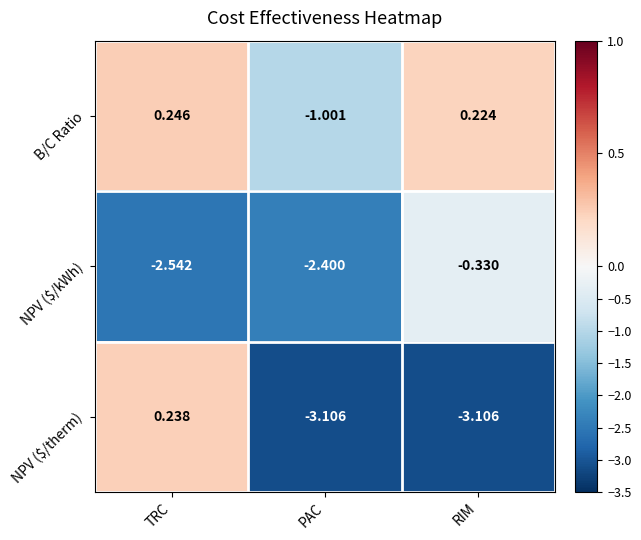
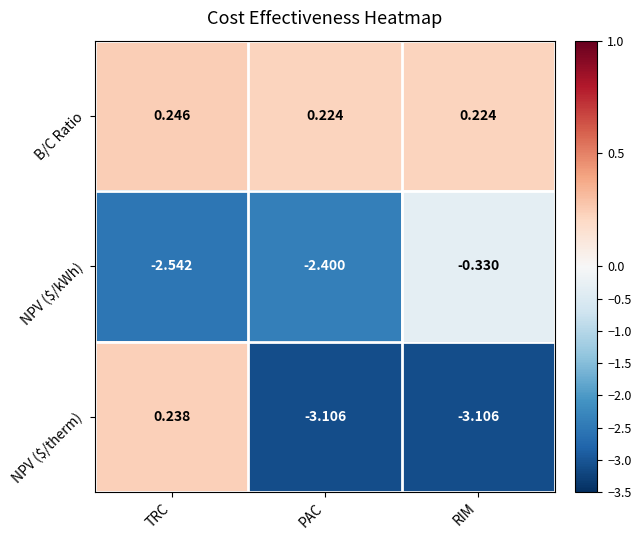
  {
    "B/C Ratio": {
      "TRC": 0.246,
-     "PAC": -1.001,
+     "PAC": 0.224,
      "RIM": 0.224
    },
    "NPV ($/kWh)": {
      "TRC": -2.542,
      "PAC": -2.400,
      "RIM": -0.330
    },
    "NPV ($/therm)": {
      "TRC": 0.238,
      "PAC": -3.106,
      "RIM": -3.106
    }
  }
